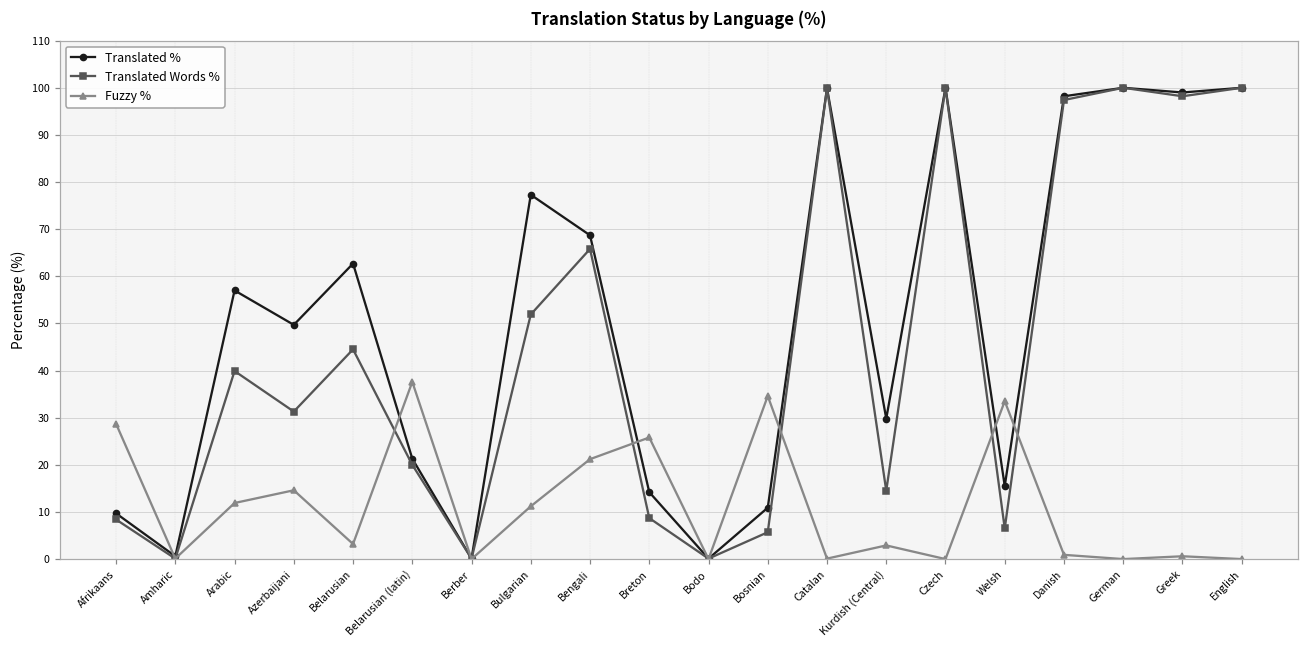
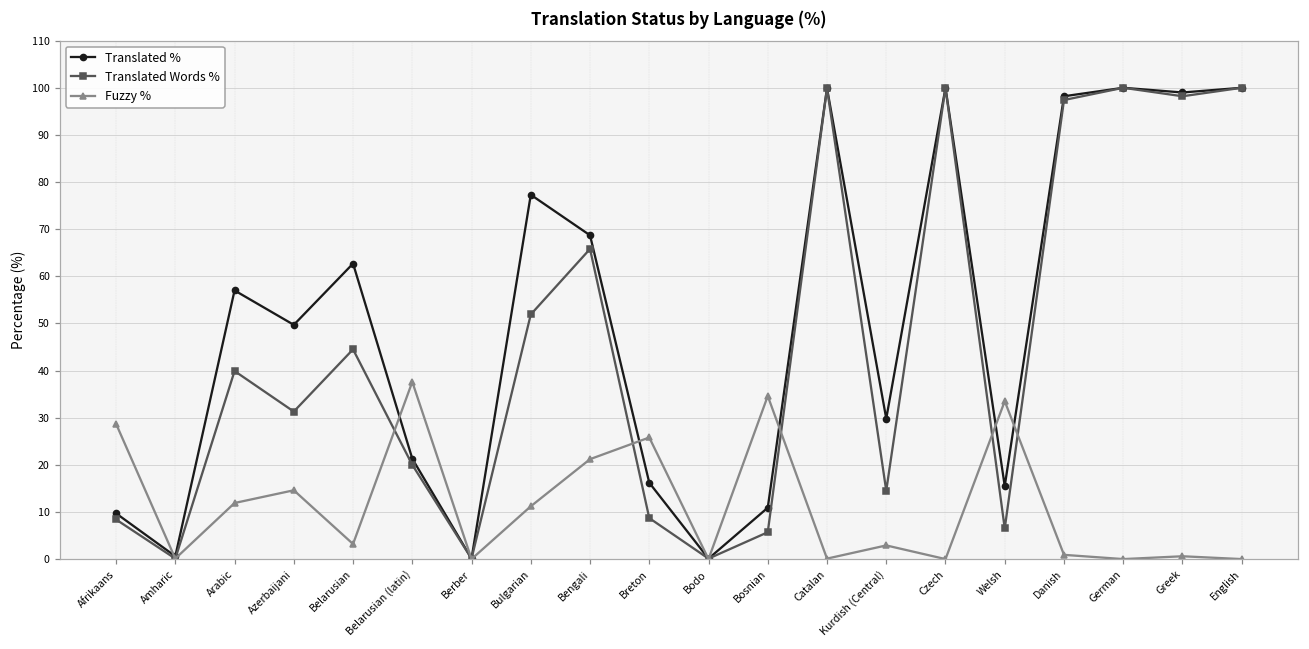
  {
    "Translated %": {
      "Afrikaans": 10,
      "Arabic": 57,
      "Azerbaijani": 50,
      "Belarusian": 63,
      "Belarusian (latin)": 21,
      "Bulgarian": 77,
      "Bengali": 69,
-     "Breton": 14,
+     "Breton": 16,
      "Bosnian": 11,
      "Kurdish (Central)": 30,
      "Welsh": 16,
      "Danish": 98,
      "Greek": 99
    },
    "Translated Words %": {
      "Afrikaans": 8,
      "Arabic": 40,
      "Azerbaijani": 31,
      "Belarusian": 45,
      "Belarusian (latin)": 20,
      "Bulgarian": 52,
      "Bengali": 66,
      "Breton": 9,
      "Bosnian": 6,
      "Kurdish (Central)": 15,
      "Welsh": 7,
      "Danish": 97,
      "Greek": 98
    },
    "Fuzzy %": {
      "Afrikaans": 29,
      "Arabic": 12,
      "Azerbaijani": 15,
      "Belarusian": 3,
      "Belarusian (latin)": 38,
      "Bulgarian": 11,
      "Bengali": 21,
      "Breton": 26,
      "Bosnian": 35,
      "Catalan": 0,
      "Kurdish (Central)": 3,
      "Czech": 0,
      "Welsh": 34,
      "Danish": 1,
      "German": 0,
      "Greek": 1,
      "English": 0
    }
  }
